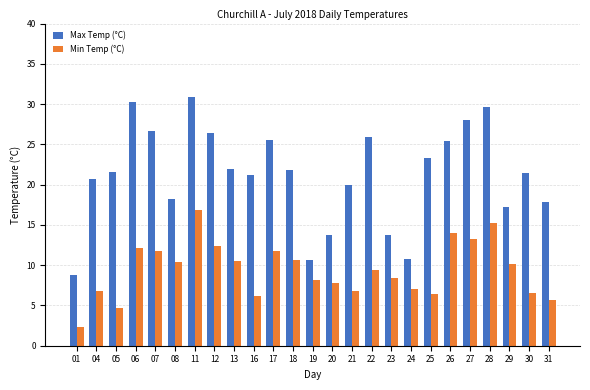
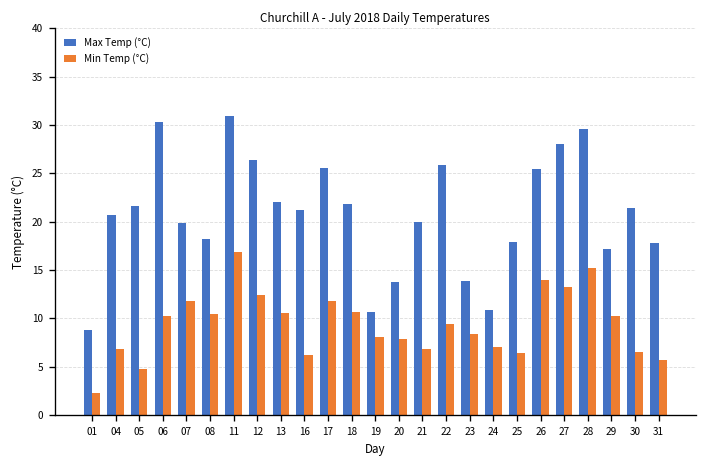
  {
    "Max Temp (°C)": {
      "01": 9,
      "04": 21,
      "05": 22,
      "06": 30,
-     "07": 27,
+     "07": 20,
      "08": 18,
      "11": 31,
      "12": 26,
      "13": 22,
      "16": 21,
      "17": 26,
      "18": 22,
      "19": 11,
      "20": 14,
      "21": 20,
      "22": 26,
      "23": 14,
      "24": 11,
-     "25": 23,
+     "25": 18,
      "26": 25,
      "27": 28,
      "28": 30,
      "29": 17,
      "30": 21,
      "31": 18
    },
    "Min Temp (°C)": {
      "01": 2,
      "04": 7,
      "05": 5,
-     "06": 12,
+     "06": 10,
      "07": 12,
      "08": 10,
      "11": 17,
      "12": 12,
      "13": 11,
      "16": 6,
      "17": 12,
      "18": 11,
      "19": 8,
      "20": 8,
      "21": 7,
      "22": 9,
      "23": 8,
      "24": 7,
      "25": 6,
      "26": 14,
      "27": 13,
      "28": 15,
      "29": 10,
      "30": 7,
      "31": 6
    }
  }
